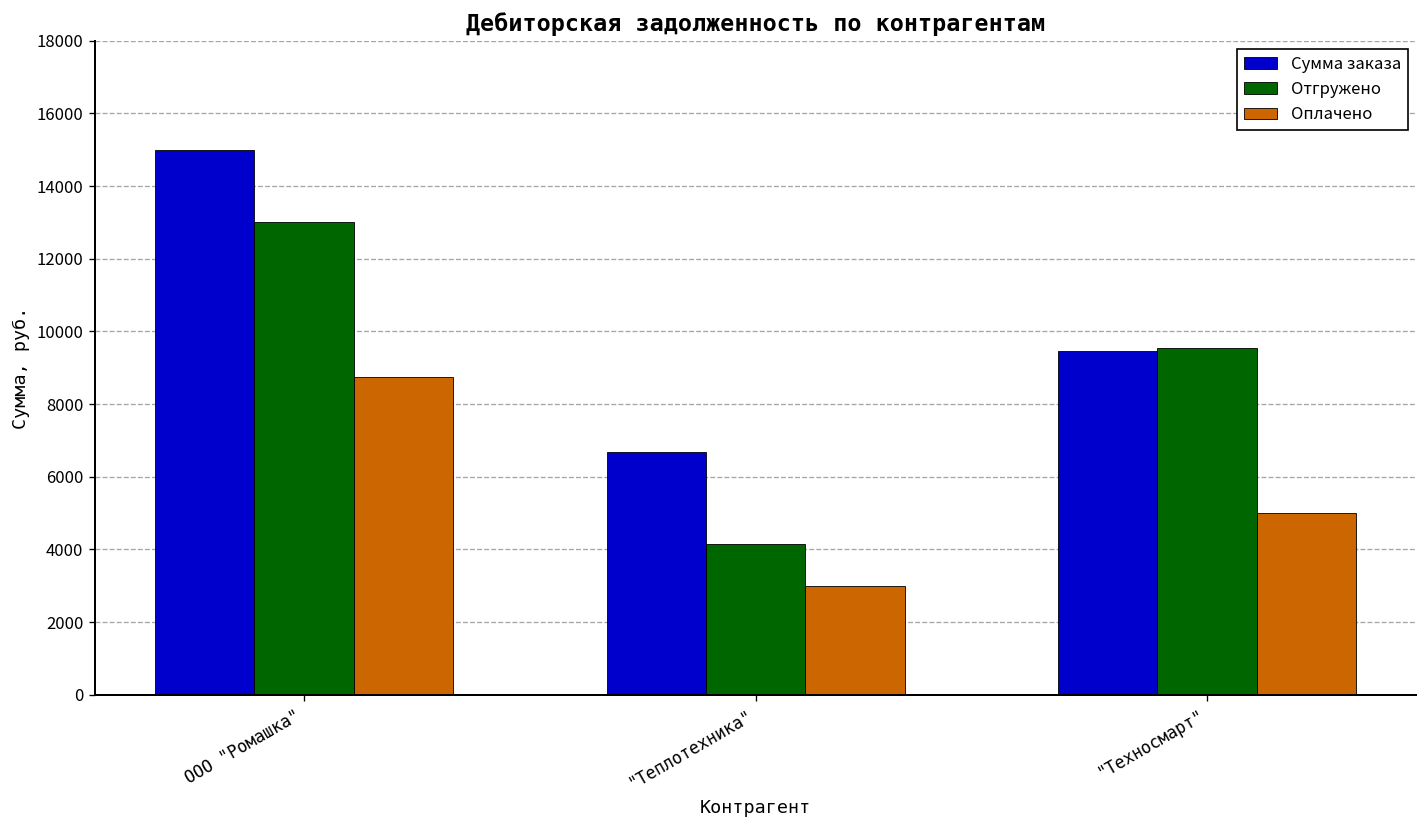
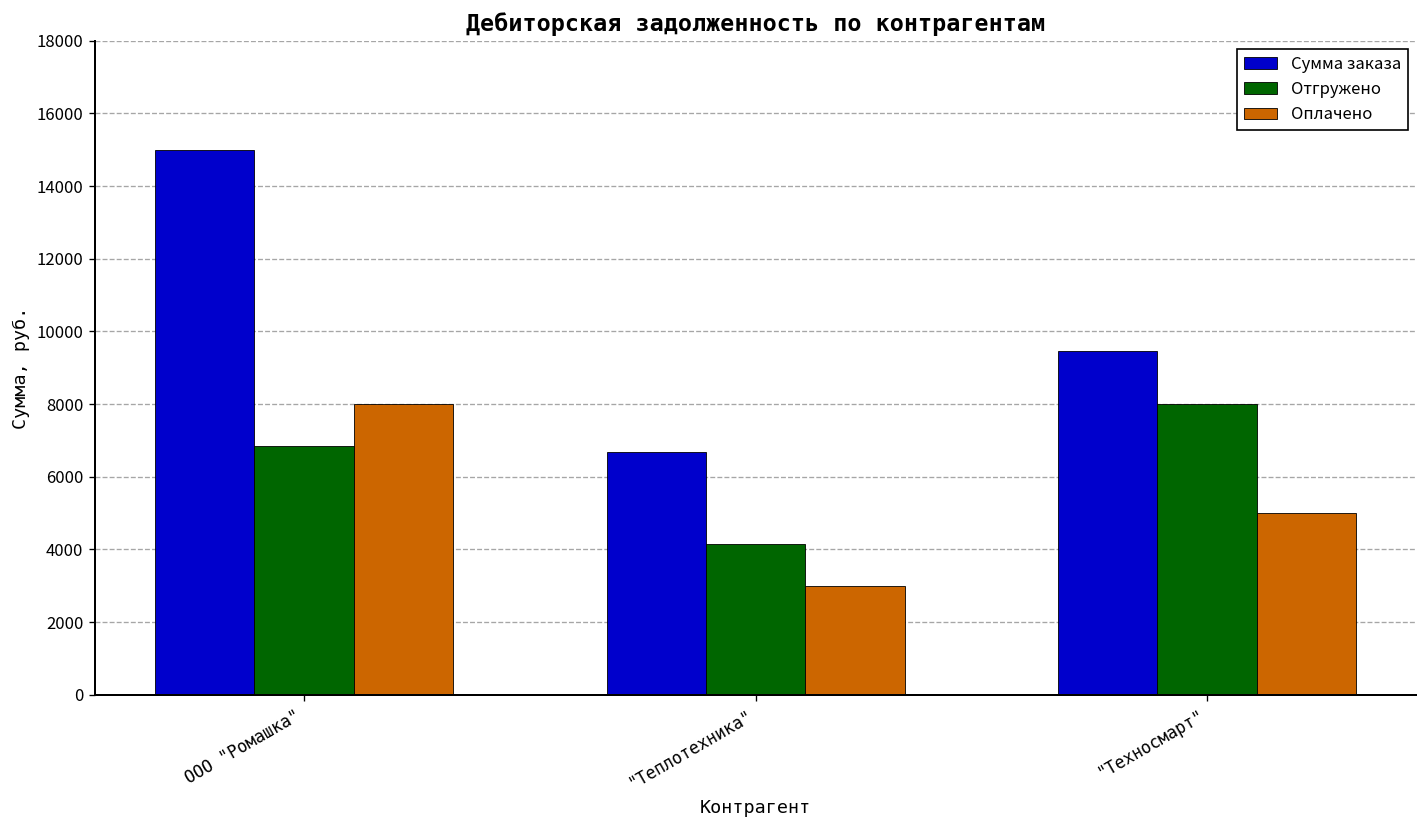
  {
    "Сумма заказа": {
      "ООО \"Ромашка\"": 15000,
      "\"Теплотехника\"": 6700,
      "\"Техносмарт\"": 9400
    },
    "Отгружено": {
-     "ООО \"Ромашка\"": 13000,
+     "ООО \"Ромашка\"": 6900,
      "\"Теплотехника\"": 4100,
-     "\"Техносмарт\"": 9500
+     "\"Техносмарт\"": 8000
    },
    "Оплачено": {
-     "ООО \"Ромашка\"": 8700,
+     "ООО \"Ромашка\"": 8000,
      "\"Теплотехника\"": 3000,
      "\"Техносмарт\"": 5000
    }
  }
